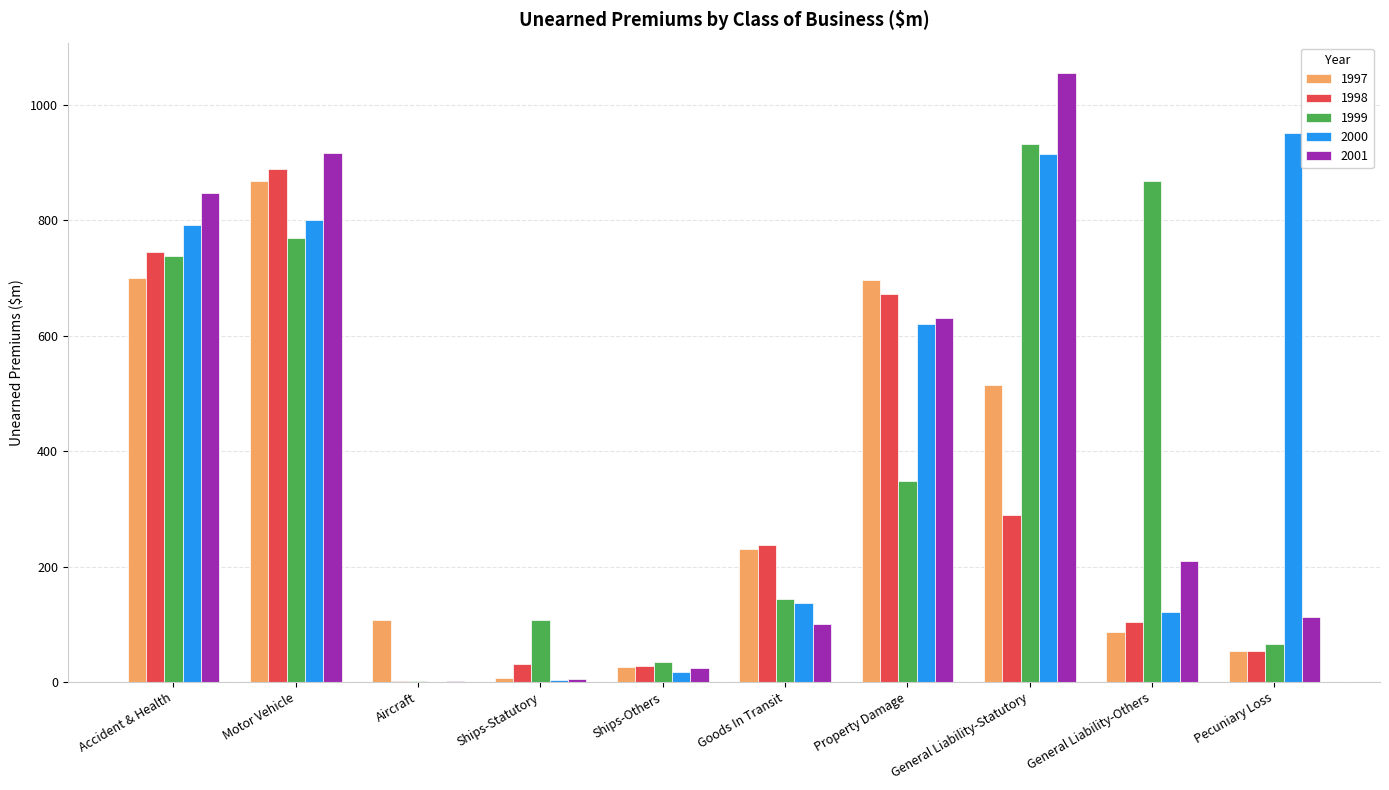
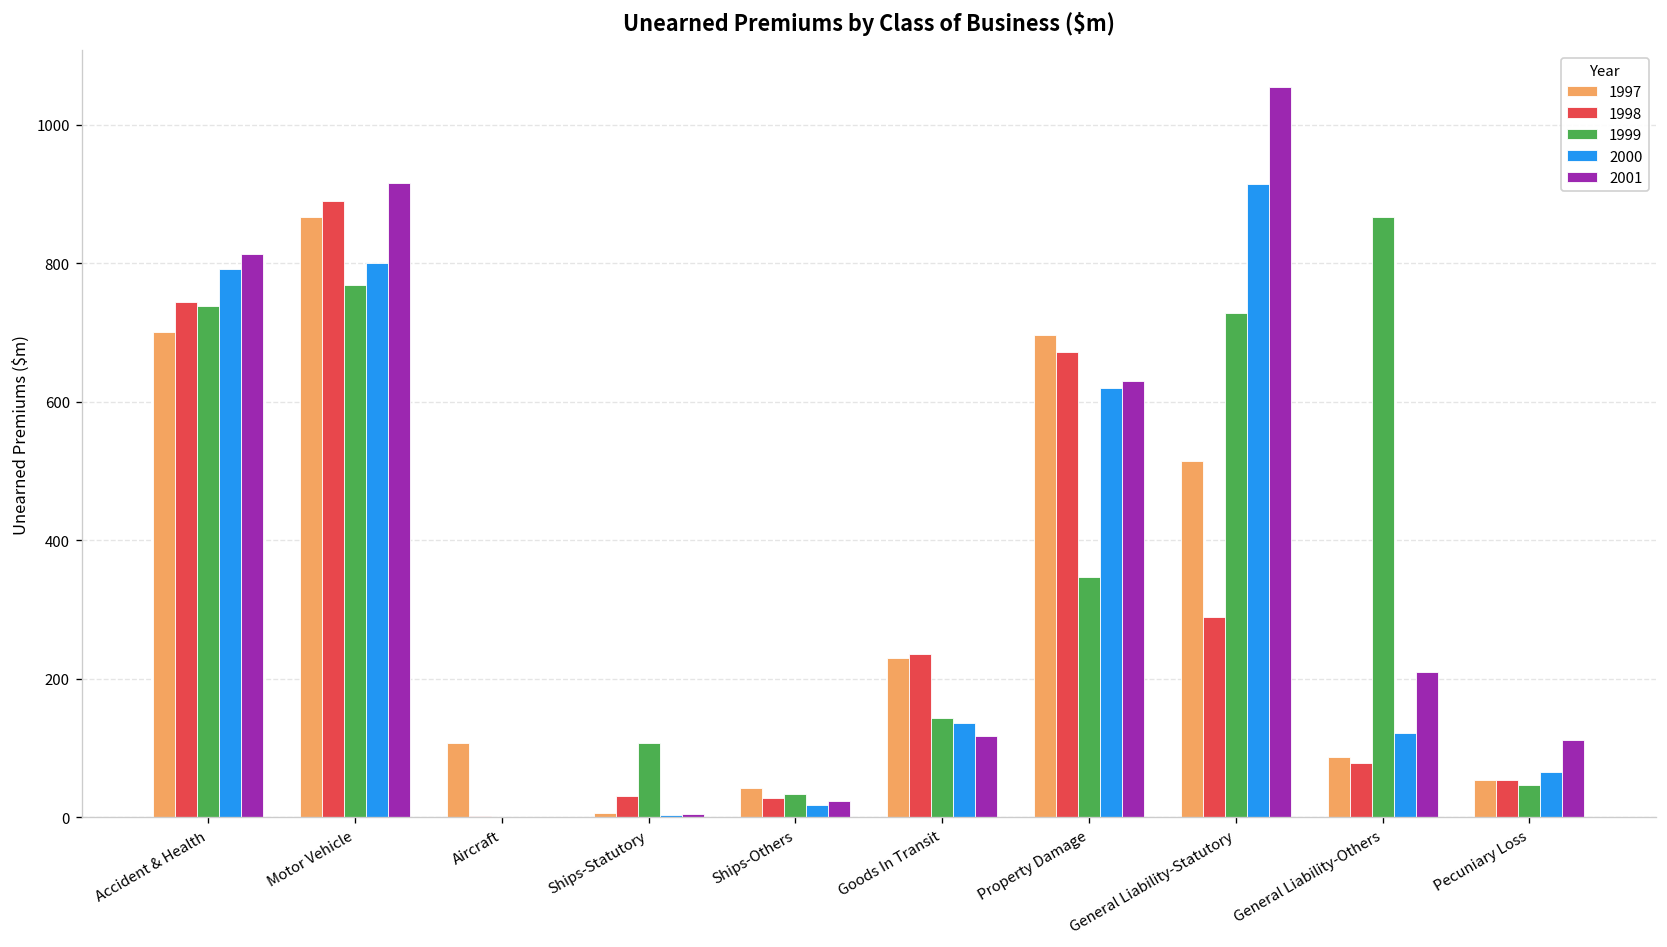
  {
    "1997": {
      "Accident & Health": 700,
      "Motor Vehicle": 870,
      "Aircraft": 110,
      "Ships-Statutory": 10,
-     "Ships-Others": 30,
+     "Ships-Others": 40,
      "Goods In Transit": 230,
      "Property Damage": 700,
      "General Liability-Statutory": 510,
      "General Liability-Others": 90,
      "Pecuniary Loss": 50
    },
    "1998": {
      "Accident & Health": 740,
      "Motor Vehicle": 890,
      "Ships-Statutory": 30,
      "Ships-Others": 30,
      "Goods In Transit": 240,
      "Property Damage": 670,
      "General Liability-Statutory": 290,
-     "General Liability-Others": 100,
+     "General Liability-Others": 80,
      "Pecuniary Loss": 50
    },
    "1999": {
      "Accident & Health": 740,
      "Motor Vehicle": 770,
      "Ships-Statutory": 110,
      "Ships-Others": 30,
      "Goods In Transit": 140,
      "Property Damage": 350,
-     "General Liability-Statutory": 930,
+     "General Liability-Statutory": 730,
      "General Liability-Others": 870,
-     "Pecuniary Loss": 70
+     "Pecuniary Loss": 50
    },
    "2000": {
      "Accident & Health": 790,
      "Motor Vehicle": 800,
      "Ships-Others": 20,
      "Goods In Transit": 140,
      "Property Damage": 620,
      "General Liability-Statutory": 910,
      "General Liability-Others": 120,
-     "Pecuniary Loss": 950
+     "Pecuniary Loss": 70
    },
    "2001": {
-     "Accident & Health": 850,
+     "Accident & Health": 810,
      "Motor Vehicle": 920,
      "Ships-Statutory": 0,
      "Ships-Others": 20,
-     "Goods In Transit": 100,
+     "Goods In Transit": 120,
      "Property Damage": 630,
      "General Liability-Statutory": 1050,
      "General Liability-Others": 210,
      "Pecuniary Loss": 110
    }
  }
